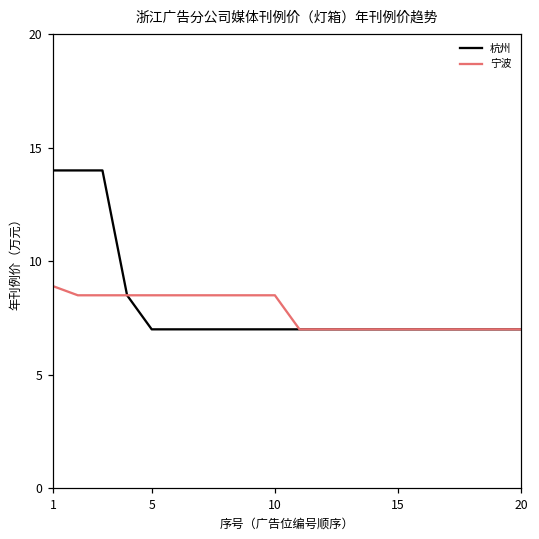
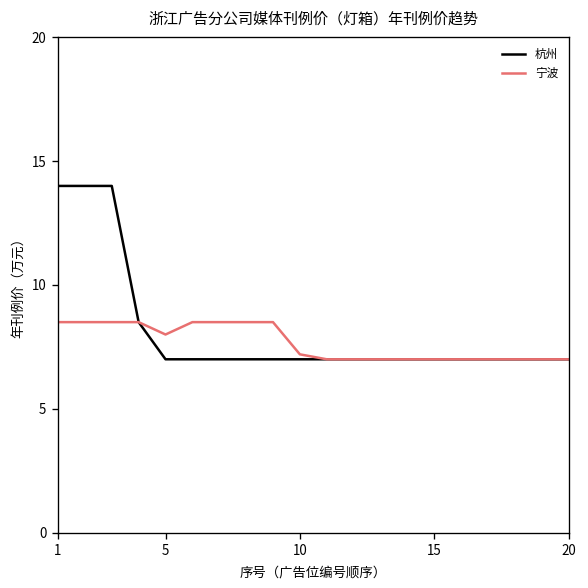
  {
    "杭州": {
      "1": 14.0,
      "5": 7.0,
      "10": 7.0
    },
    "宁波": {
-     "1": 8.9,
-     "5": 8.5,
-     "10": 8.5
+     "1": 8.5,
+     "5": 8.0,
+     "10": 7.2
    }
  }
